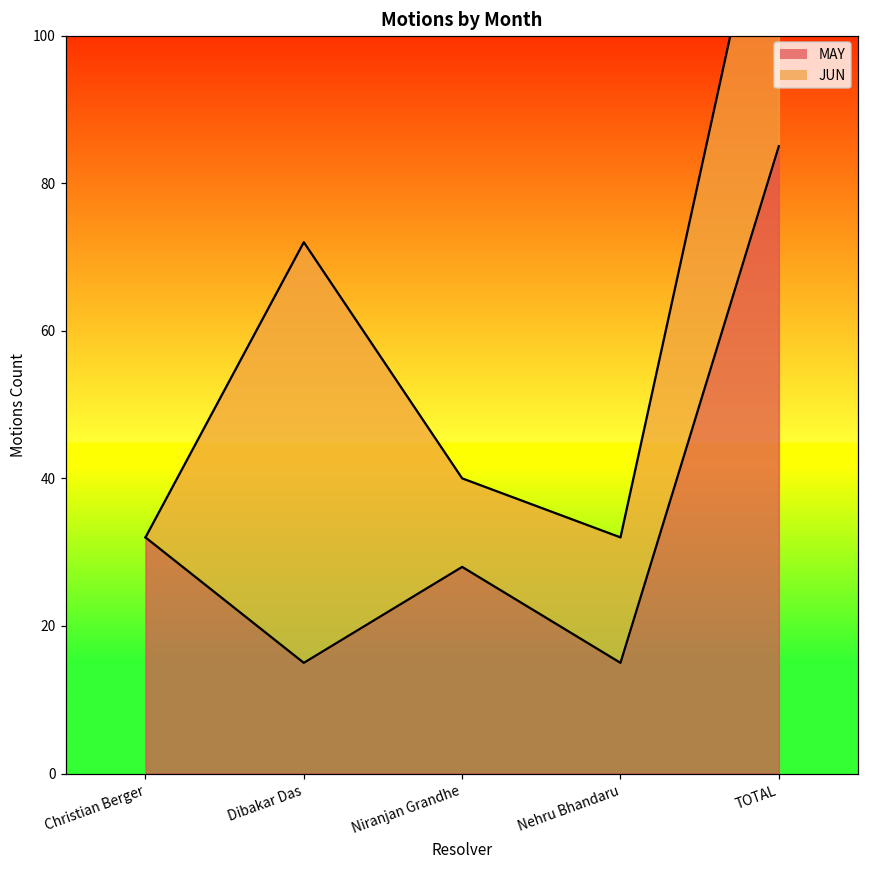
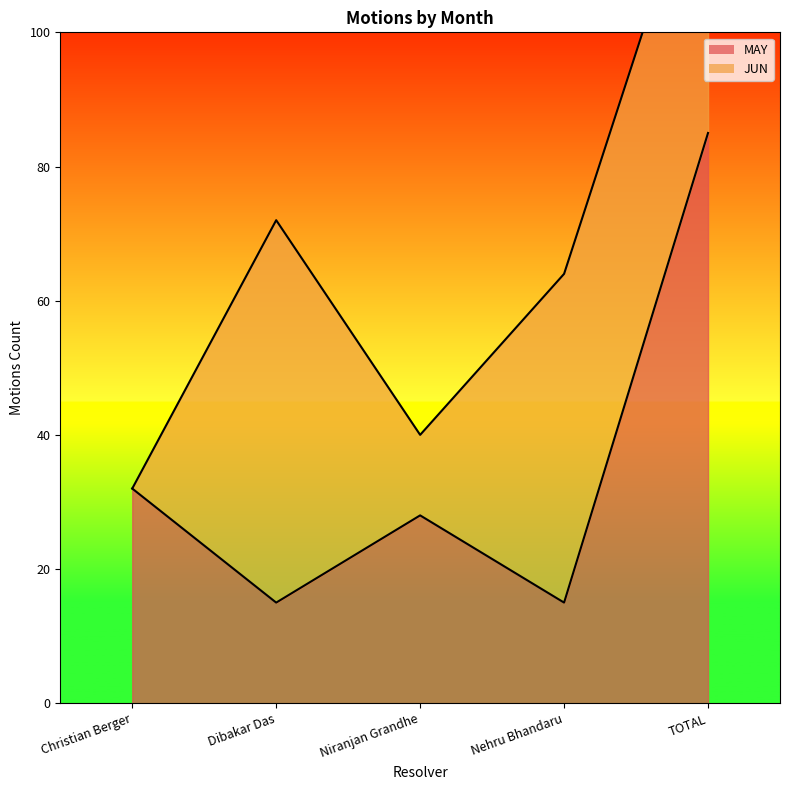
  {
    "MAY": {
      "Dibakar Das": 15,
      "Niranjan Grandhe": 28,
      "Nehru Bhandaru": 15,
      "TOTAL": 85
    },
    "JUN": {
      "Dibakar Das": 57,
      "Niranjan Grandhe": 12,
-     "Nehru Bhandaru": 17
+     "Nehru Bhandaru": 49
    }
  }
